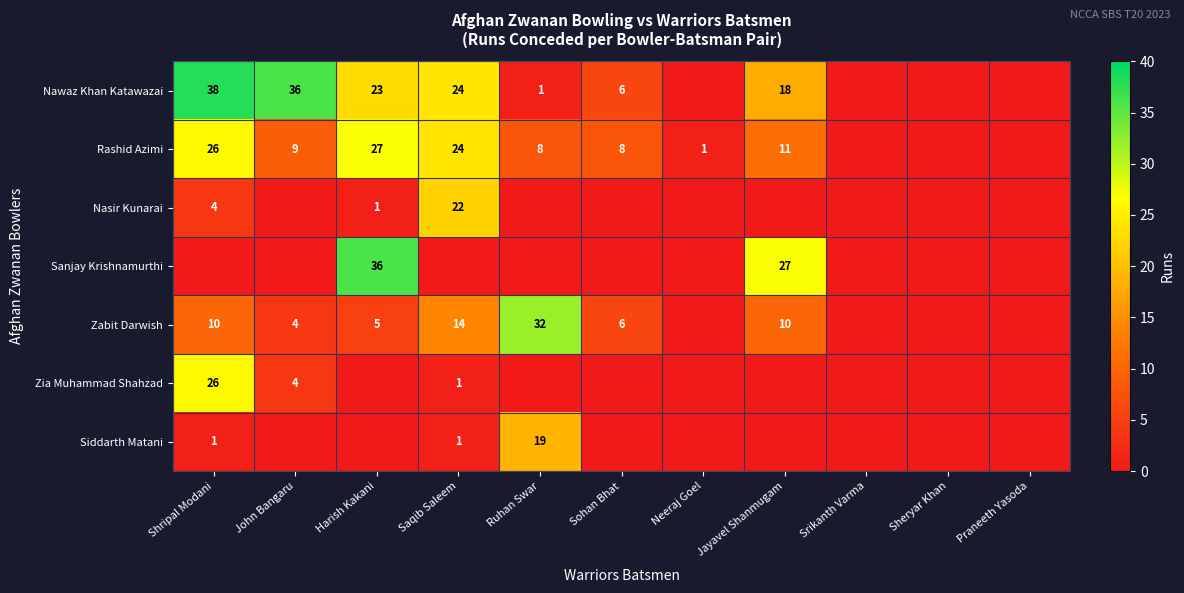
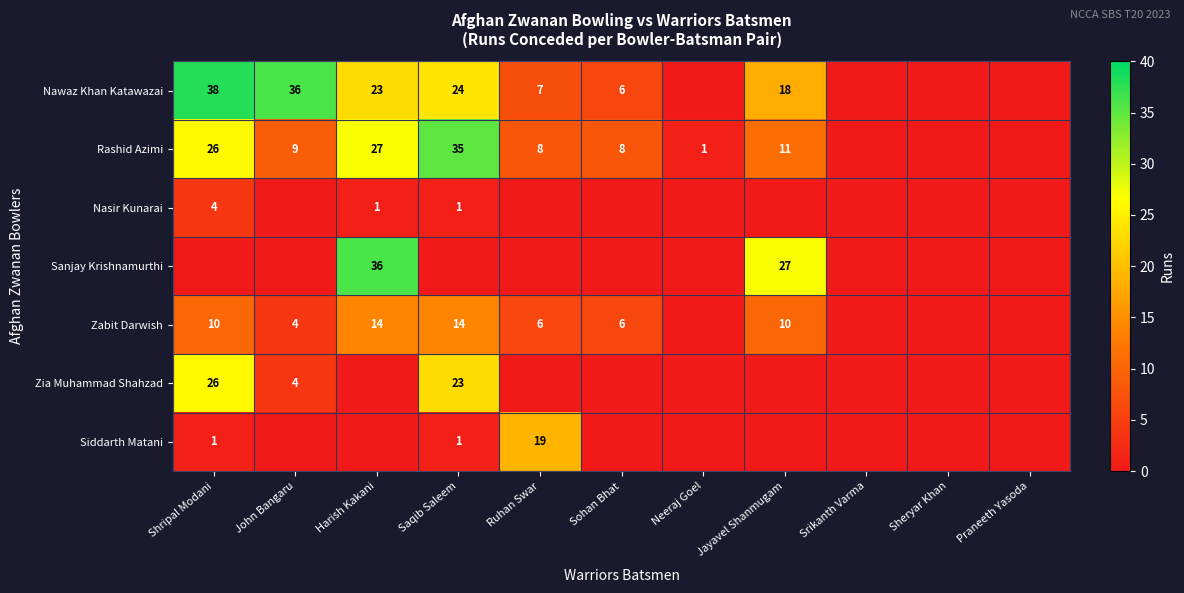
  {
    "Nawaz Khan Katawazai": {
      "Shripal Modani": 38,
      "John Bangaru": 36,
      "Harish Kakani": 23,
      "Saqib Saleem": 24,
-     "Ruhan Swar": 1,
+     "Ruhan Swar": 7,
      "Sohan Bhat": 6,
      "Jayavel Shanmugam": 18
    },
    "Rashid Azimi": {
      "Shripal Modani": 26,
      "John Bangaru": 9,
      "Harish Kakani": 27,
-     "Saqib Saleem": 24,
+     "Saqib Saleem": 35,
      "Ruhan Swar": 8,
      "Sohan Bhat": 8,
      "Neeraj Goel": 1,
      "Jayavel Shanmugam": 11
    },
    "Nasir Kunarai": {
      "Shripal Modani": 4,
      "Harish Kakani": 1,
-     "Saqib Saleem": 22
+     "Saqib Saleem": 1
    },
    "Sanjay Krishnamurthi": {
      "Harish Kakani": 36,
      "Jayavel Shanmugam": 27
    },
    "Zabit Darwish": {
      "Shripal Modani": 10,
      "John Bangaru": 4,
-     "Harish Kakani": 5,
+     "Harish Kakani": 14,
      "Saqib Saleem": 14,
-     "Ruhan Swar": 32,
+     "Ruhan Swar": 6,
      "Sohan Bhat": 6,
      "Jayavel Shanmugam": 10
    },
    "Zia Muhammad Shahzad": {
      "Shripal Modani": 26,
      "John Bangaru": 4,
-     "Saqib Saleem": 1
+     "Saqib Saleem": 23
    },
    "Siddarth Matani": {
      "Shripal Modani": 1,
      "Saqib Saleem": 1,
      "Ruhan Swar": 19
    }
  }
